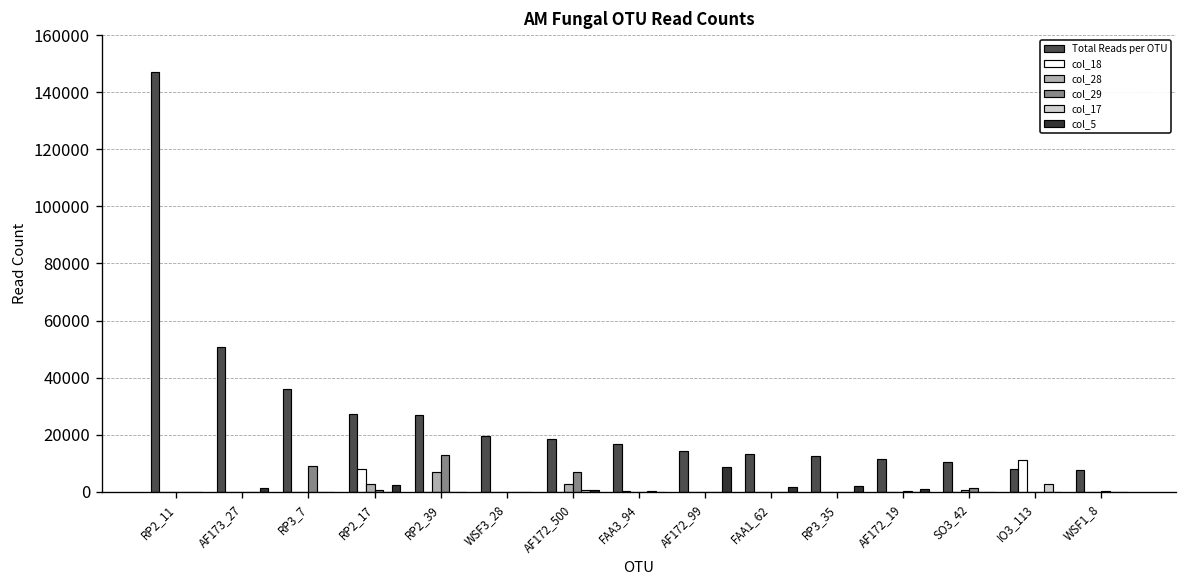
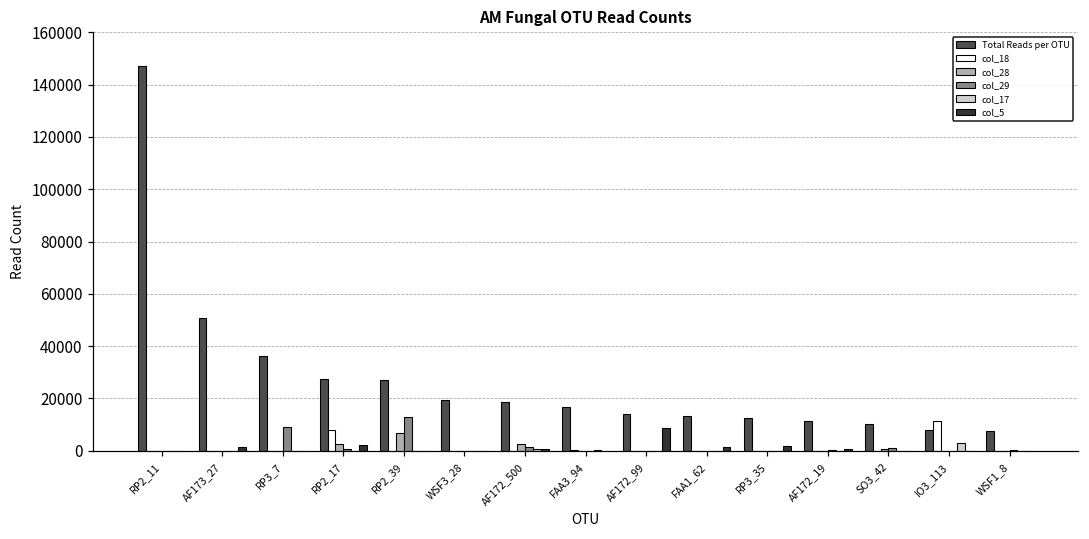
  {
    "col_18": {
      "RP2_17": 8000,
      "RP2_39": 0,
      "WSF3_28": 0,
      "AF172_500": 0,
      "AF172_99": 0,
      "FAA1_62": 0,
      "RP3_35": 0,
      "SO3_42": 0,
      "IO3_113": 11000,
      "WSF1_8": 0
    },
    "col_29": {
      "RP2_11": 0,
      "RP3_7": 9000,
      "RP2_39": 13000,
      "WSF3_28": 0,
-     "AF172_500": 7000,
+     "AF172_500": 2000,
      "FAA3_94": 0,
      "SO3_42": 1000,
      "IO3_113": 0
    }
  }
